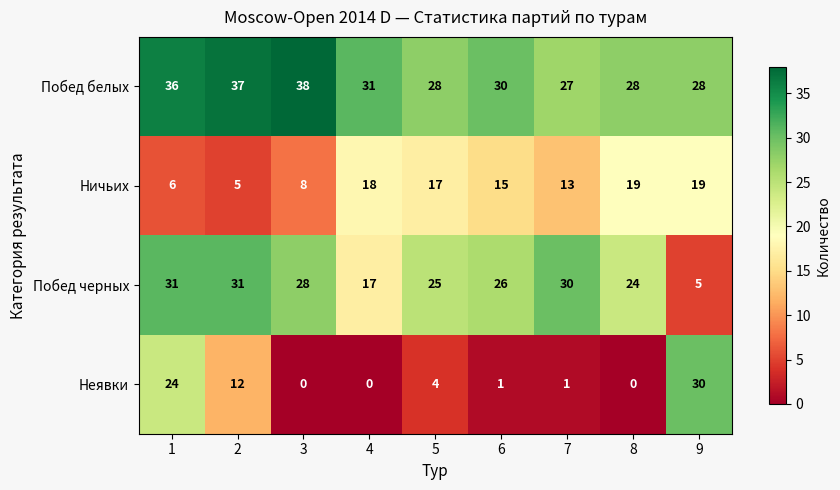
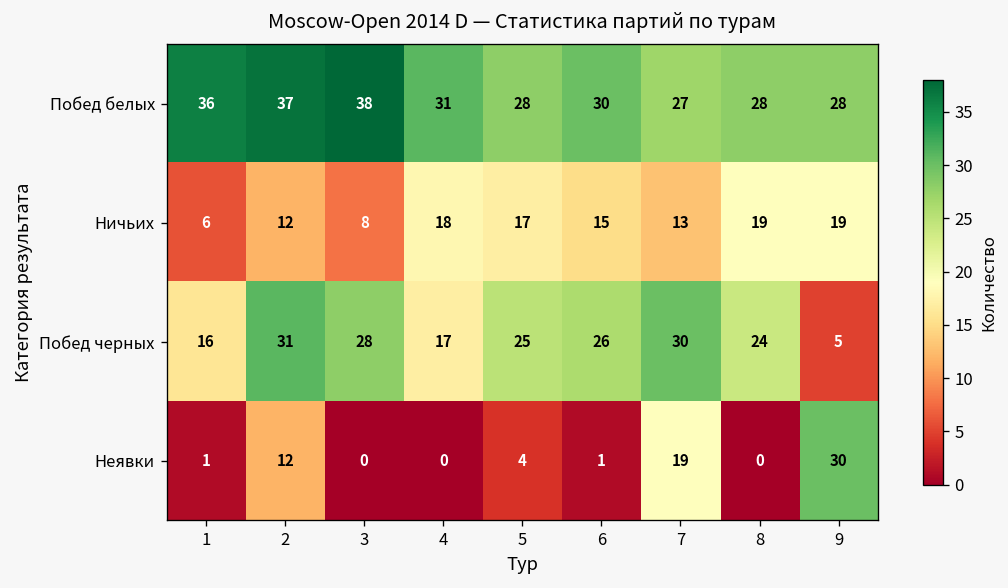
  {
    "Побед белых": {
      "1": 36,
      "2": 37,
      "3": 38,
      "4": 31,
      "5": 28,
      "6": 30,
      "7": 27,
      "8": 28,
      "9": 28
    },
    "Ничьих": {
      "1": 6,
-     "2": 5,
+     "2": 12,
      "3": 8,
      "4": 18,
      "5": 17,
      "6": 15,
      "7": 13,
      "8": 19,
      "9": 19
    },
    "Побед черных": {
-     "1": 31,
+     "1": 16,
      "2": 31,
      "3": 28,
      "4": 17,
      "5": 25,
      "6": 26,
      "7": 30,
      "8": 24,
      "9": 5
    },
    "Неявки": {
-     "1": 24,
+     "1": 1,
      "2": 12,
      "3": 0,
      "4": 0,
      "5": 4,
      "6": 1,
-     "7": 1,
+     "7": 19,
      "8": 0,
      "9": 30
    }
  }
